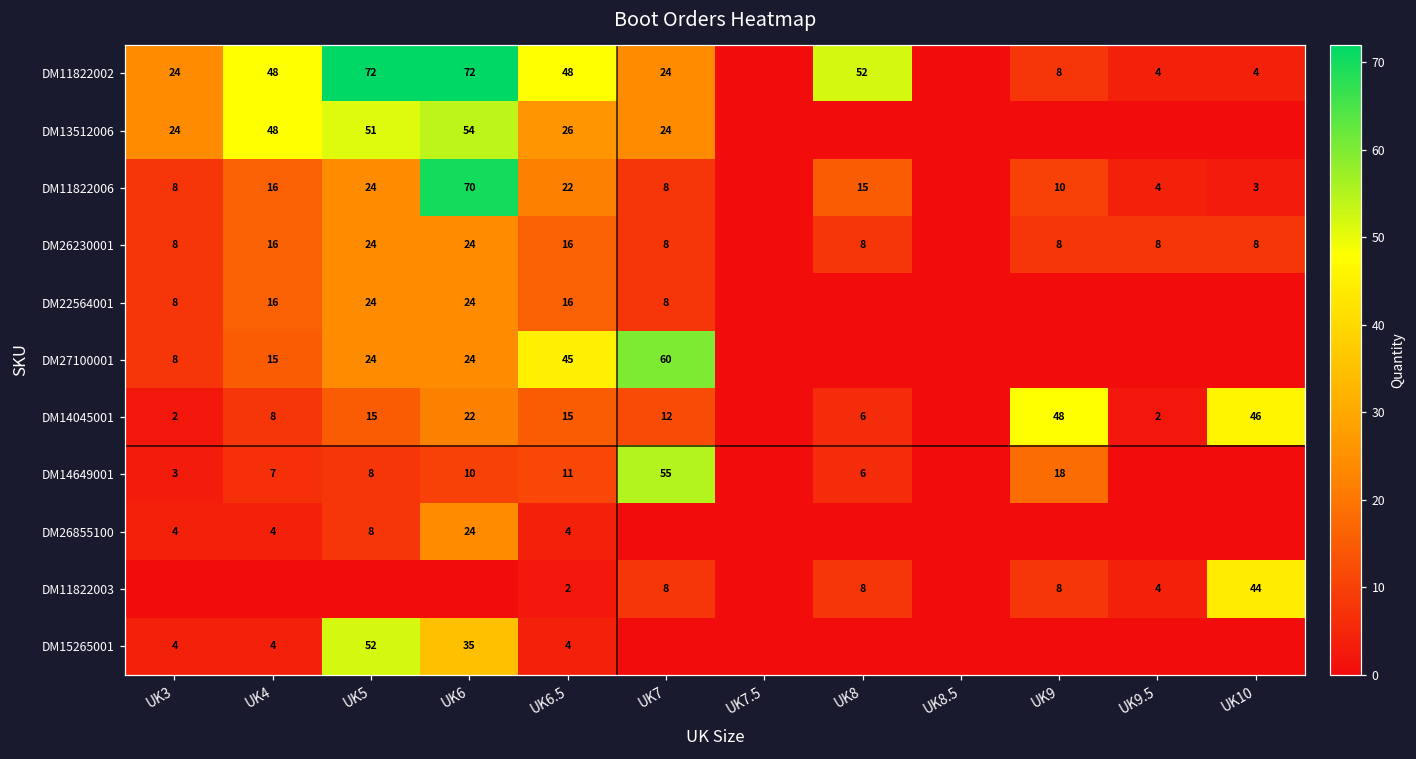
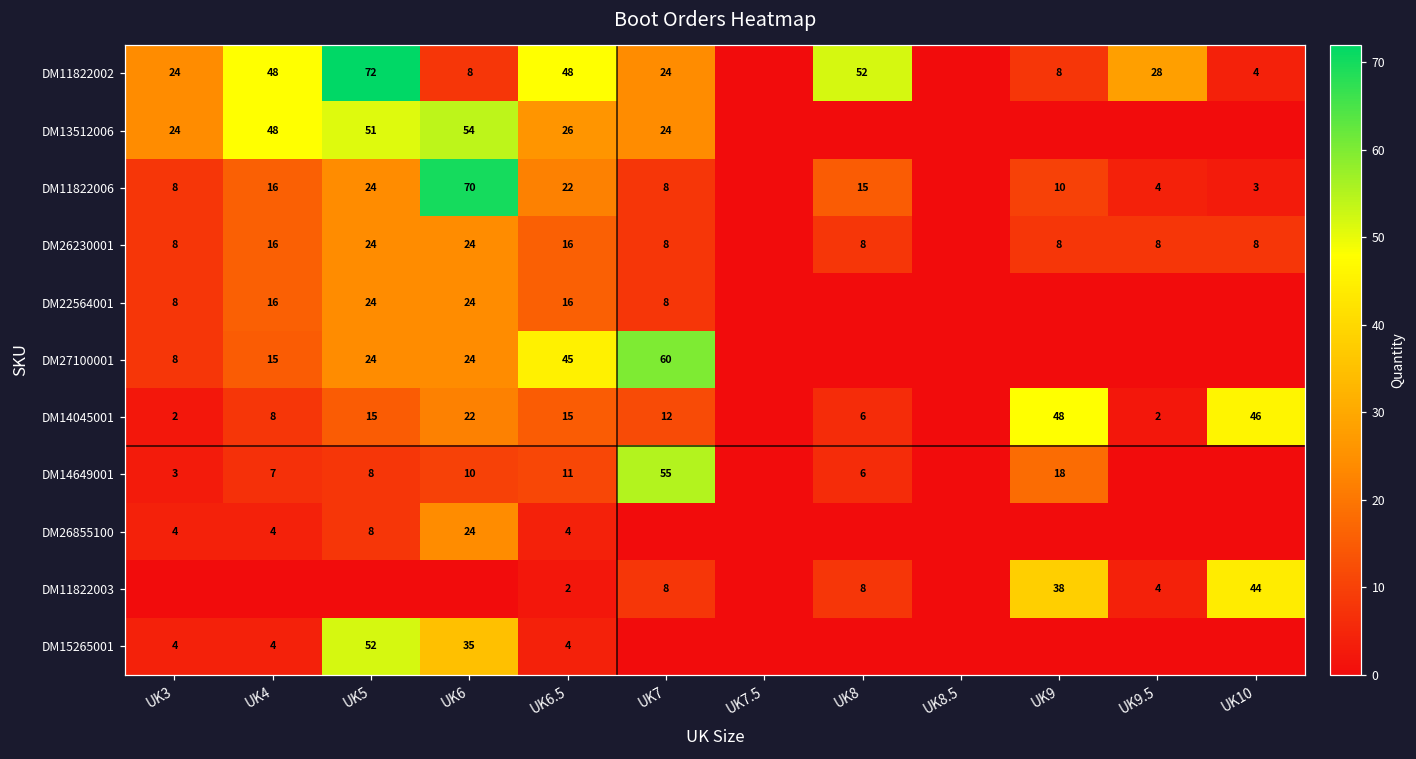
  {
    "DM11822002": {
      "UK3": 24,
      "UK4": 48,
      "UK5": 72,
-     "UK6": 72,
+     "UK6": 8,
      "UK6.5": 48,
      "UK7": 24,
      "UK8": 52,
      "UK9": 8,
-     "UK9.5": 4,
+     "UK9.5": 28,
      "UK10": 4
    },
    "DM13512006": {
      "UK3": 24,
      "UK4": 48,
      "UK5": 51,
      "UK6": 54,
      "UK6.5": 26,
      "UK7": 24
    },
    "DM11822006": {
      "UK3": 8,
      "UK4": 16,
      "UK5": 24,
      "UK6": 70,
      "UK6.5": 22,
      "UK7": 8,
      "UK8": 15,
      "UK9": 10,
      "UK9.5": 4,
      "UK10": 3
    },
    "DM26230001": {
      "UK3": 8,
      "UK4": 16,
      "UK5": 24,
      "UK6": 24,
      "UK6.5": 16,
      "UK7": 8,
      "UK8": 8,
      "UK9": 8,
      "UK9.5": 8,
      "UK10": 8
    },
    "DM22564001": {
      "UK3": 8,
      "UK4": 16,
      "UK5": 24,
      "UK6": 24,
      "UK6.5": 16,
      "UK7": 8
    },
    "DM27100001": {
      "UK3": 8,
      "UK4": 15,
      "UK5": 24,
      "UK6": 24,
      "UK6.5": 45,
      "UK7": 60
    },
    "DM14045001": {
      "UK3": 2,
      "UK4": 8,
      "UK5": 15,
      "UK6": 22,
      "UK6.5": 15,
      "UK7": 12,
      "UK8": 6,
      "UK9": 48,
      "UK9.5": 2,
      "UK10": 46
    },
    "DM14649001": {
      "UK3": 3,
      "UK4": 7,
      "UK5": 8,
      "UK6": 10,
      "UK6.5": 11,
      "UK7": 55,
      "UK8": 6,
      "UK9": 18
    },
    "DM26855100": {
      "UK3": 4,
      "UK4": 4,
      "UK5": 8,
      "UK6": 24,
      "UK6.5": 4
    },
    "DM11822003": {
      "UK6.5": 2,
      "UK7": 8,
      "UK8": 8,
-     "UK9": 8,
+     "UK9": 38,
      "UK9.5": 4,
      "UK10": 44
    },
    "DM15265001": {
      "UK3": 4,
      "UK4": 4,
      "UK5": 52,
      "UK6": 35,
      "UK6.5": 4
    }
  }
